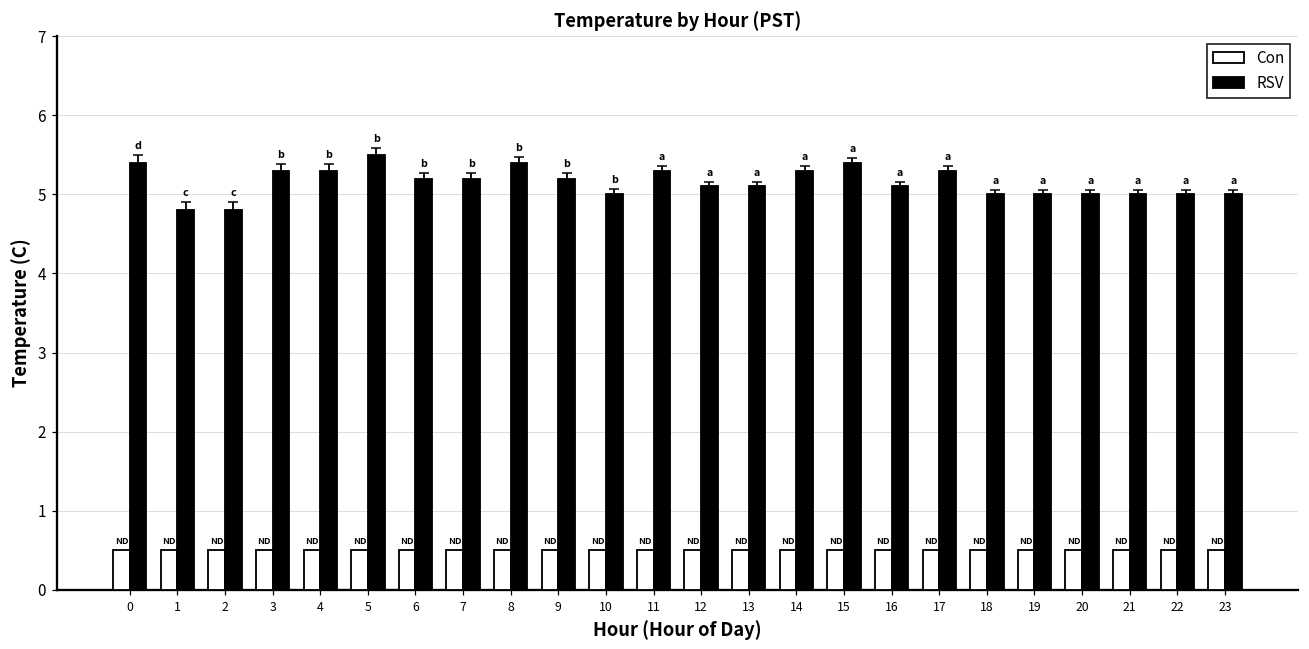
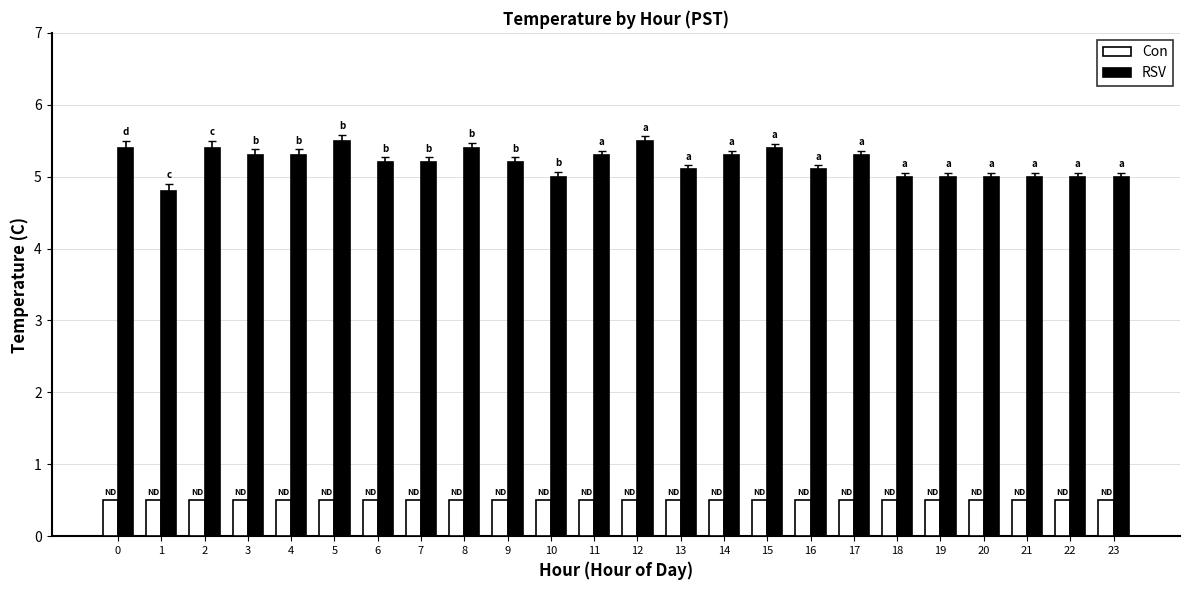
  {
    "Con": {
      "0": 0.5,
      "1": 0.5,
      "2": 0.5,
      "3": 0.5,
      "4": 0.5,
      "5": 0.5,
      "6": 0.5,
      "7": 0.5,
      "8": 0.5,
      "9": 0.5,
      "10": 0.5,
      "11": 0.5,
      "12": 0.5,
      "13": 0.5,
      "14": 0.5,
      "15": 0.5,
      "16": 0.5,
      "17": 0.5,
      "18": 0.5,
      "19": 0.5,
      "20": 0.5,
      "21": 0.5,
      "22": 0.5,
      "23": 0.5
    },
    "RSV": {
      "0": 5.4,
      "1": 4.8,
-     "2": 4.8,
+     "2": 5.4,
      "3": 5.3,
      "4": 5.3,
      "5": 5.5,
      "6": 5.2,
      "7": 5.2,
      "8": 5.4,
      "9": 5.2,
      "10": 5.0,
      "11": 5.3,
-     "12": 5.1,
+     "12": 5.5,
      "13": 5.1,
      "14": 5.3,
      "15": 5.4,
      "16": 5.1,
      "17": 5.3,
      "18": 5.0,
      "19": 5.0,
      "20": 5.0,
      "21": 5.0,
      "22": 5.0,
      "23": 5.0
    }
  }
